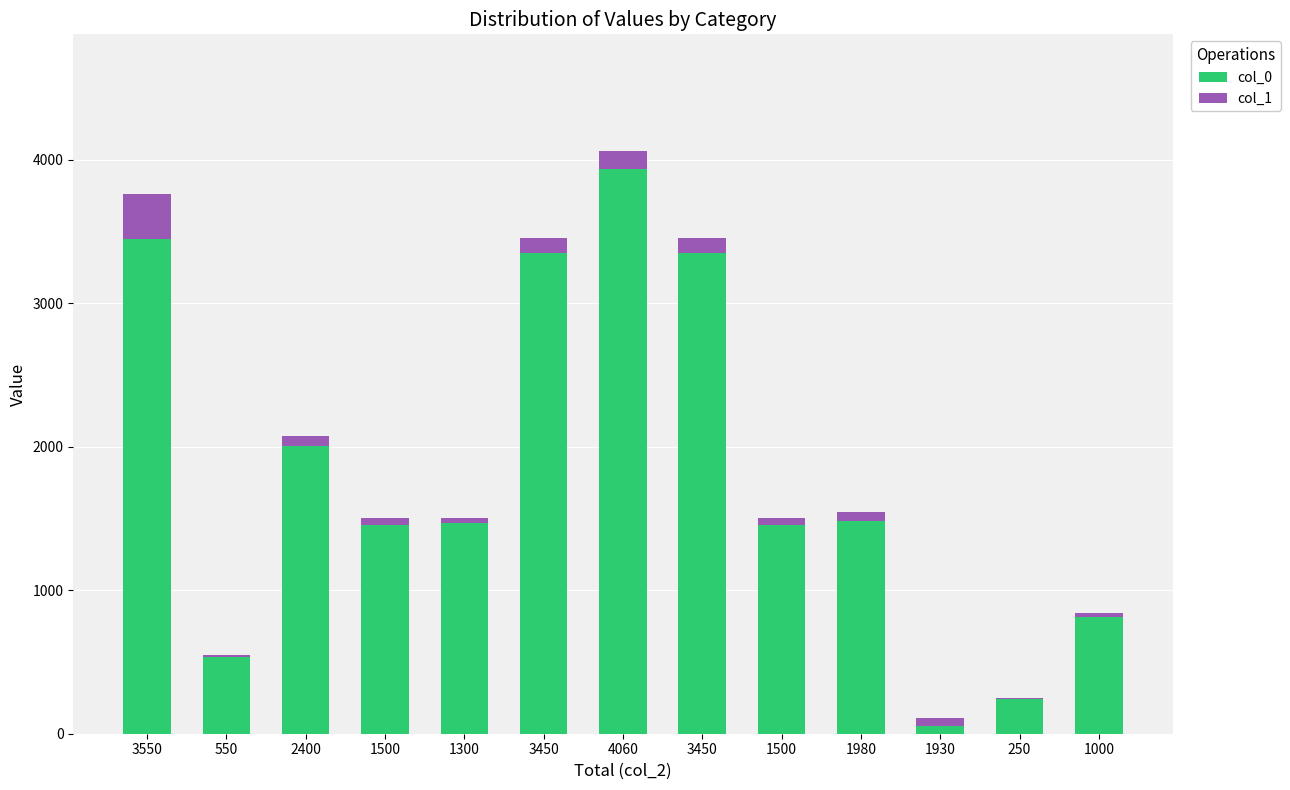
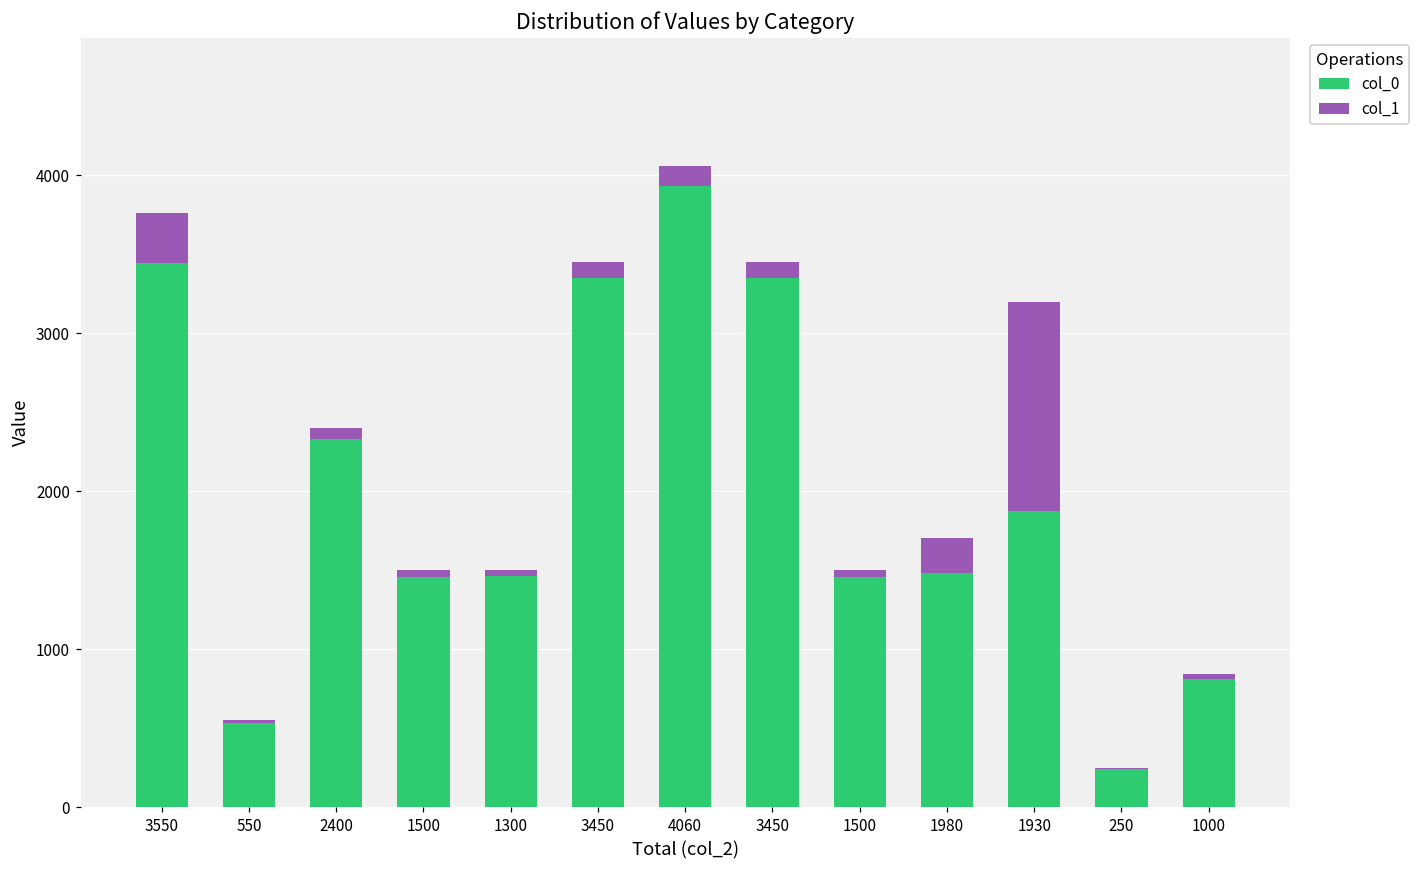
  {
    "col_0": {
      "3550": 3450,
      "550": 530,
-     "2400": 2000,
+     "2400": 2330,
      "1300": 1460,
      "4060": 3940,
      "1980": 1480,
-     "1930": 50,
+     "1930": 1870,
      "250": 240,
      "1000": 810
    },
    "col_1": {
      "3550": 310,
      "550": 20,
      "2400": 70,
      "1300": 40,
      "4060": 120,
-     "1980": 60,
-     "1930": 60,
+     "1980": 220,
+     "1930": 1330,
      "1000": 30
    }
  }
